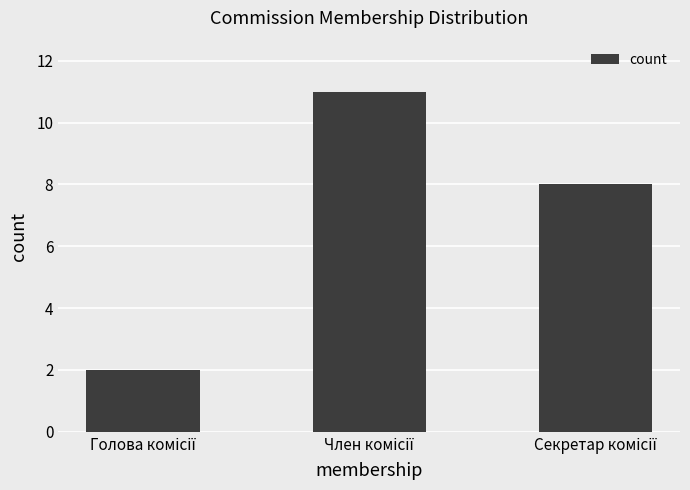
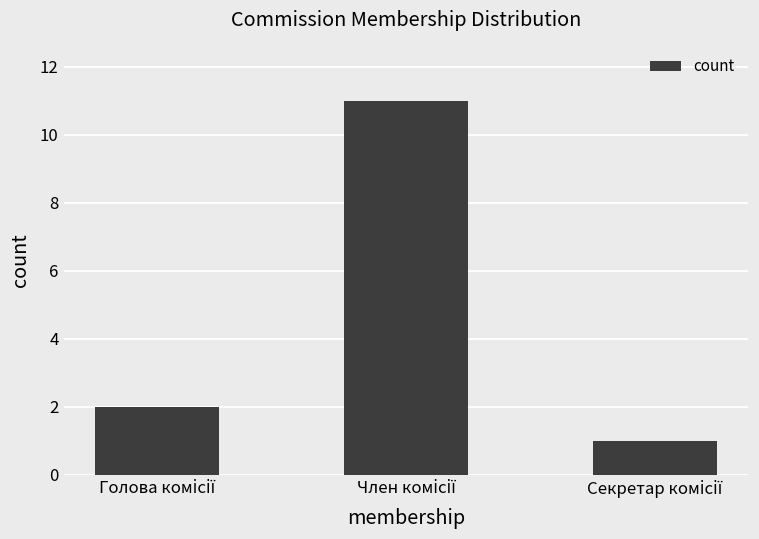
  {
    "Голова комісії": 2,
    "Член комісії": 11,
-   "Секретар комісії": 8
+   "Секретар комісії": 1
  }
